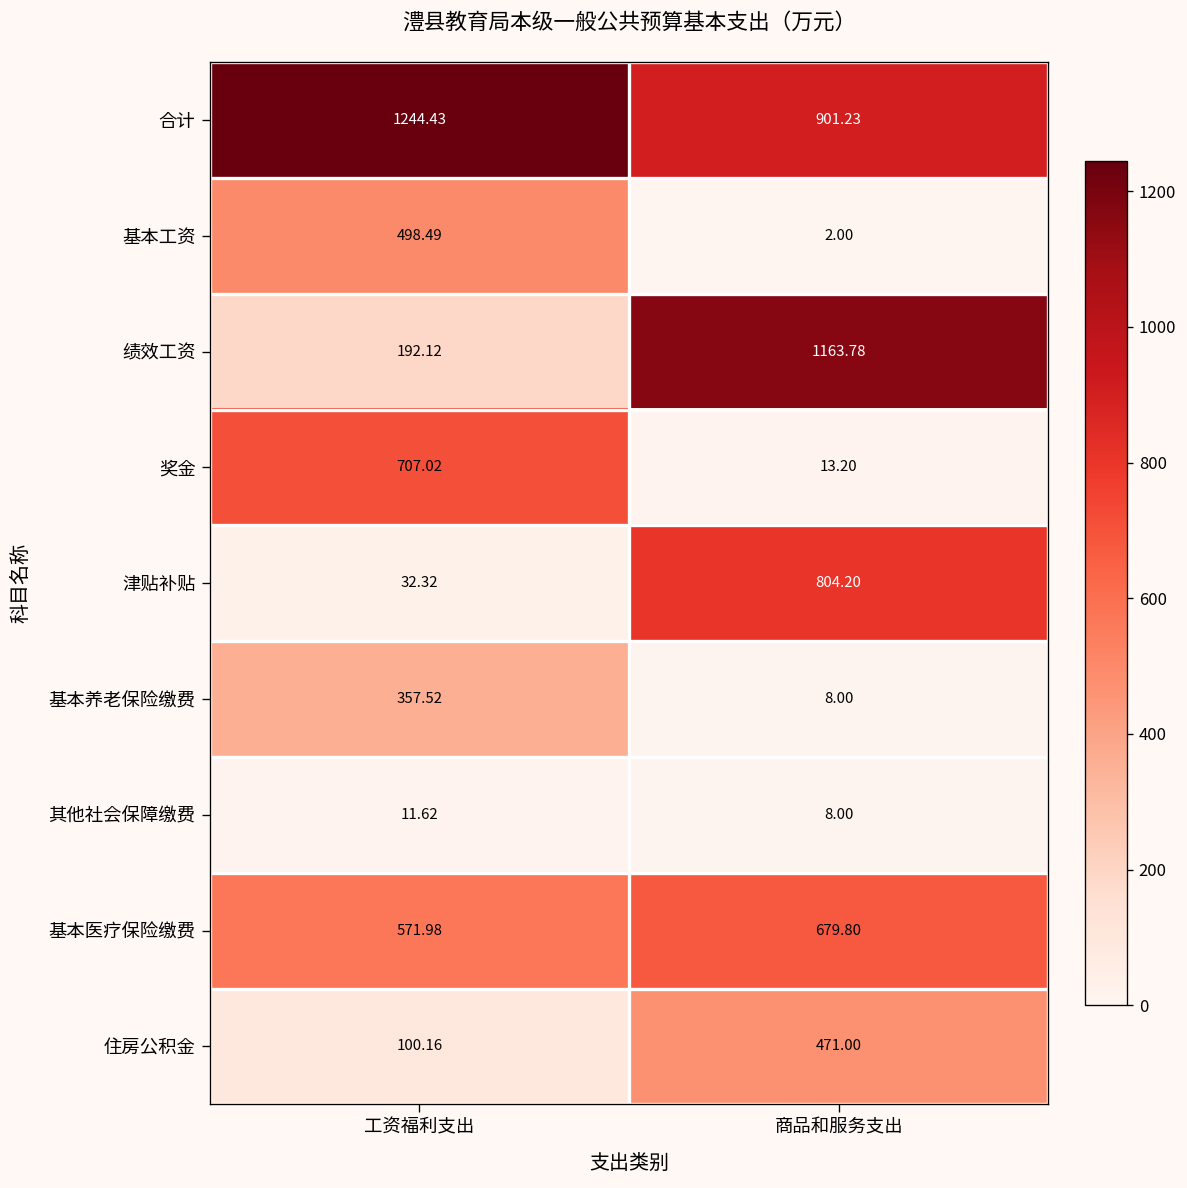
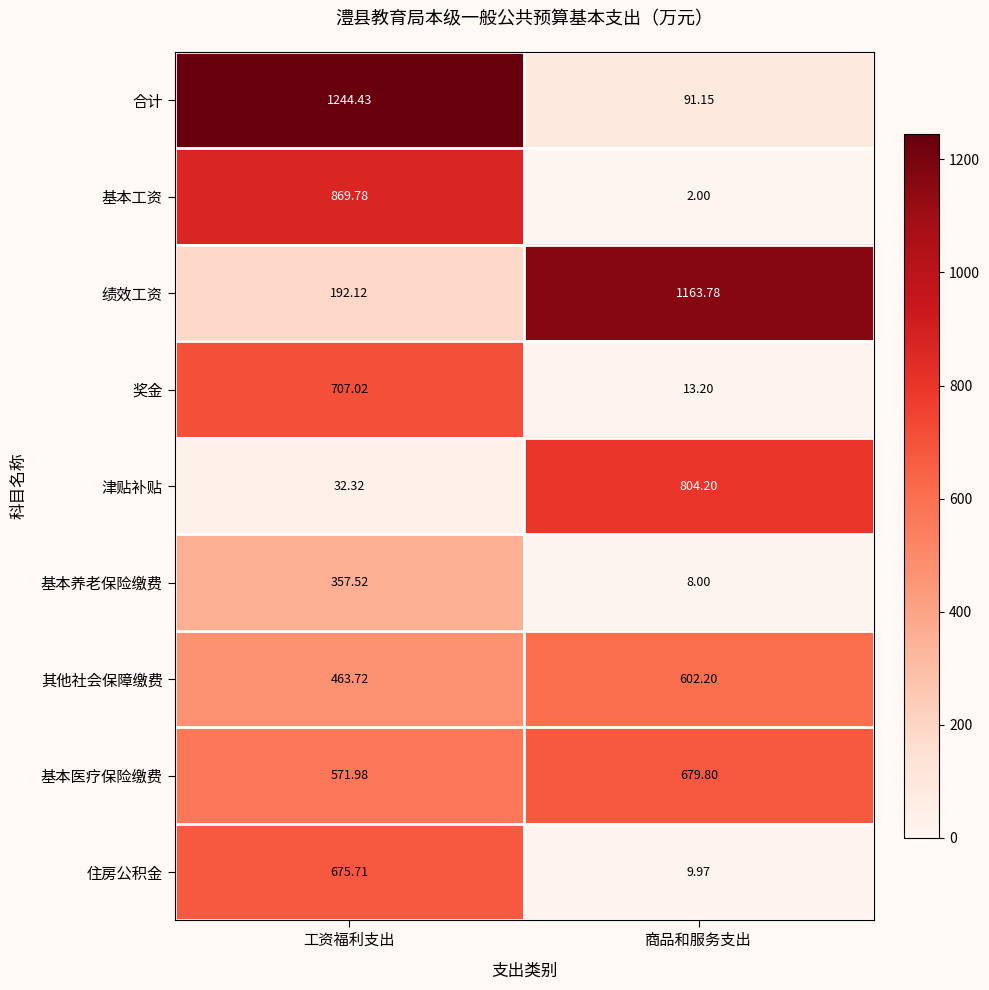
  {
    "合计": {
      "工资福利支出": 1244.43,
-     "商品和服务支出": 901.23
+     "商品和服务支出": 91.15
    },
    "基本工资": {
-     "工资福利支出": 498.49,
+     "工资福利支出": 869.78,
      "商品和服务支出": 2.00
    },
    "绩效工资": {
      "工资福利支出": 192.12,
      "商品和服务支出": 1163.78
    },
    "奖金": {
      "工资福利支出": 707.02,
      "商品和服务支出": 13.20
    },
    "津贴补贴": {
      "工资福利支出": 32.32,
      "商品和服务支出": 804.20
    },
    "基本养老保险缴费": {
      "工资福利支出": 357.52,
      "商品和服务支出": 8.00
    },
    "其他社会保障缴费": {
-     "工资福利支出": 11.62,
-     "商品和服务支出": 8.00
+     "工资福利支出": 463.72,
+     "商品和服务支出": 602.20
    },
    "基本医疗保险缴费": {
      "工资福利支出": 571.98,
      "商品和服务支出": 679.80
    },
    "住房公积金": {
-     "工资福利支出": 100.16,
-     "商品和服务支出": 471.00
+     "工资福利支出": 675.71,
+     "商品和服务支出": 9.97
    }
  }
